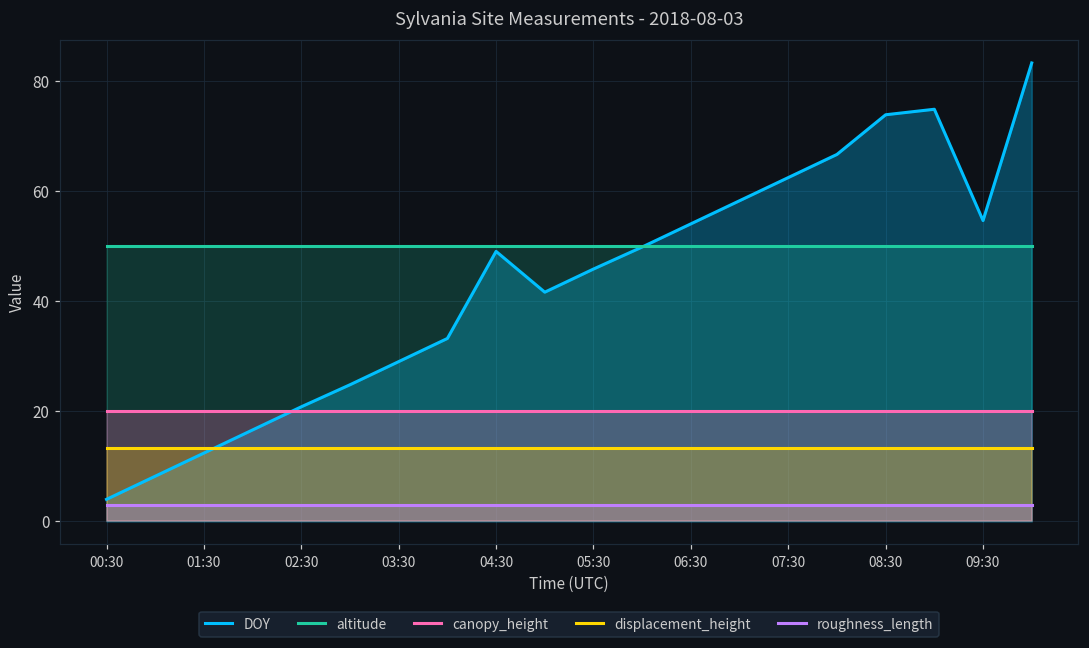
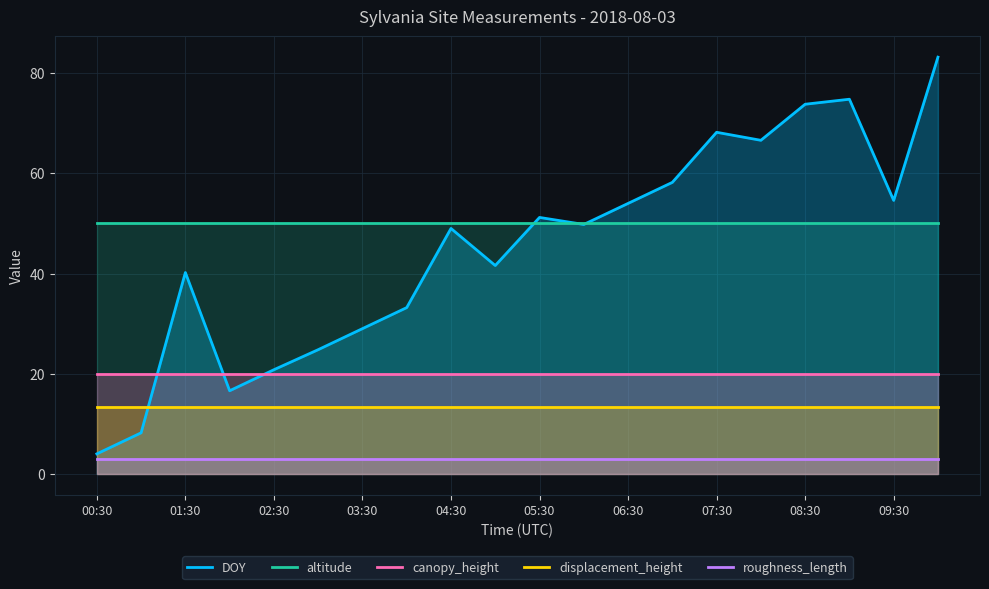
  {
    "DOY": {
      "00:30": 4,
-     "01:30": 12,
+     "01:30": 40,
      "02:30": 21,
      "03:30": 29,
      "04:30": 49,
-     "05:30": 46,
+     "05:30": 51,
      "06:30": 54,
-     "07:30": 62,
+     "07:30": 68,
      "08:30": 74,
      "09:30": 55
    },
    "altitude": {
      "00:30": 50,
      "01:30": 50,
      "02:30": 50,
      "03:30": 50,
      "04:30": 50,
      "05:30": 50,
      "06:30": 50,
      "07:30": 50,
      "08:30": 50,
      "09:30": 50
    },
    "canopy_height": {
      "00:30": 20,
      "01:30": 20,
      "02:30": 20,
      "03:30": 20,
      "04:30": 20,
      "05:30": 20,
      "06:30": 20,
      "07:30": 20,
      "08:30": 20,
      "09:30": 20
    },
    "displacement_height": {
      "00:30": 13,
      "01:30": 13,
      "02:30": 13,
      "03:30": 13,
      "04:30": 13,
      "05:30": 13,
      "06:30": 13,
      "07:30": 13,
      "08:30": 13,
      "09:30": 13
    },
    "roughness_length": {
      "00:30": 3,
      "01:30": 3,
      "02:30": 3,
      "03:30": 3,
      "04:30": 3,
      "05:30": 3,
      "06:30": 3,
      "07:30": 3,
      "08:30": 3,
      "09:30": 3
    }
  }
